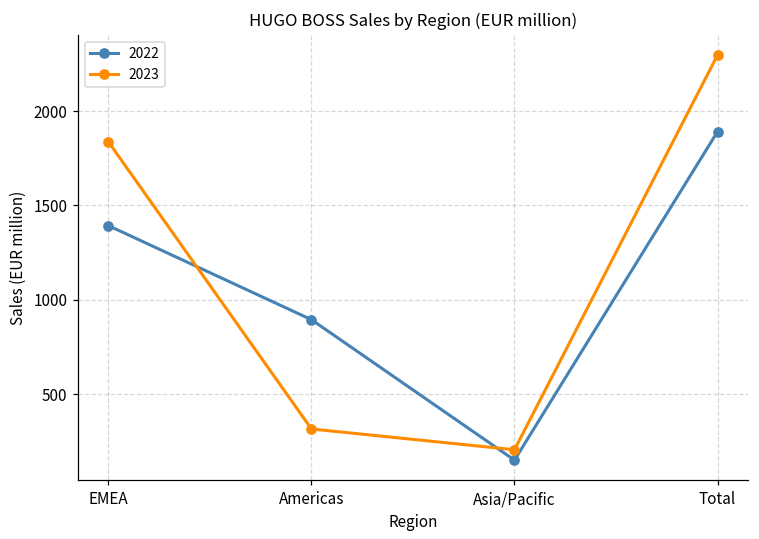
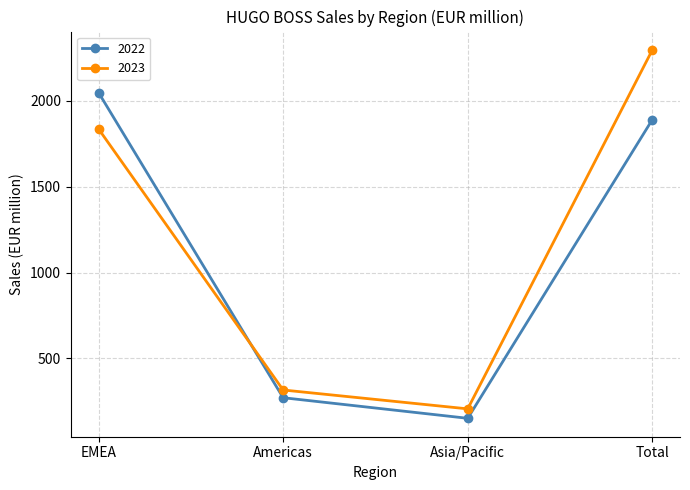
  {
    "2022": {
-     "EMEA": 1390,
-     "Americas": 900,
+     "EMEA": 2050,
+     "Americas": 270,
      "Asia/Pacific": 150,
      "Total": 1890
    },
    "2023": {
      "EMEA": 1840,
      "Americas": 320,
      "Asia/Pacific": 210,
      "Total": 2300
    }
  }
